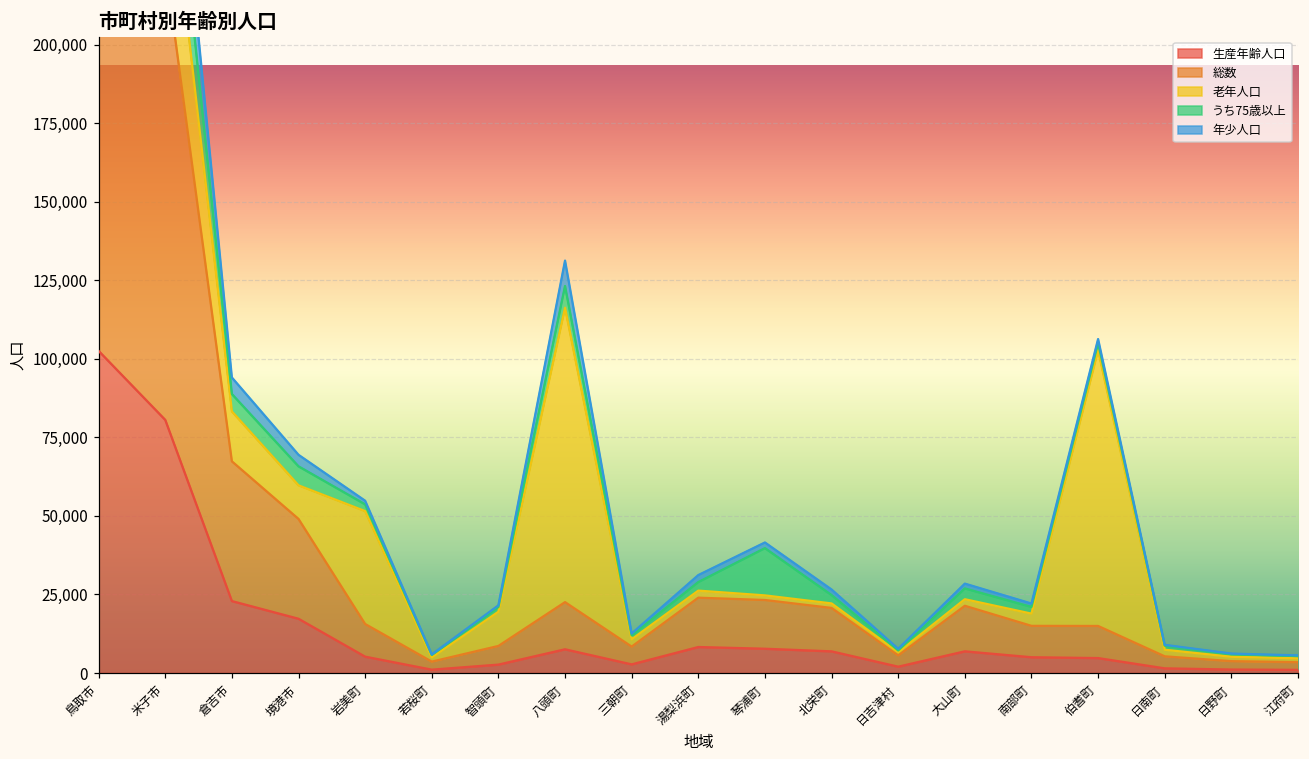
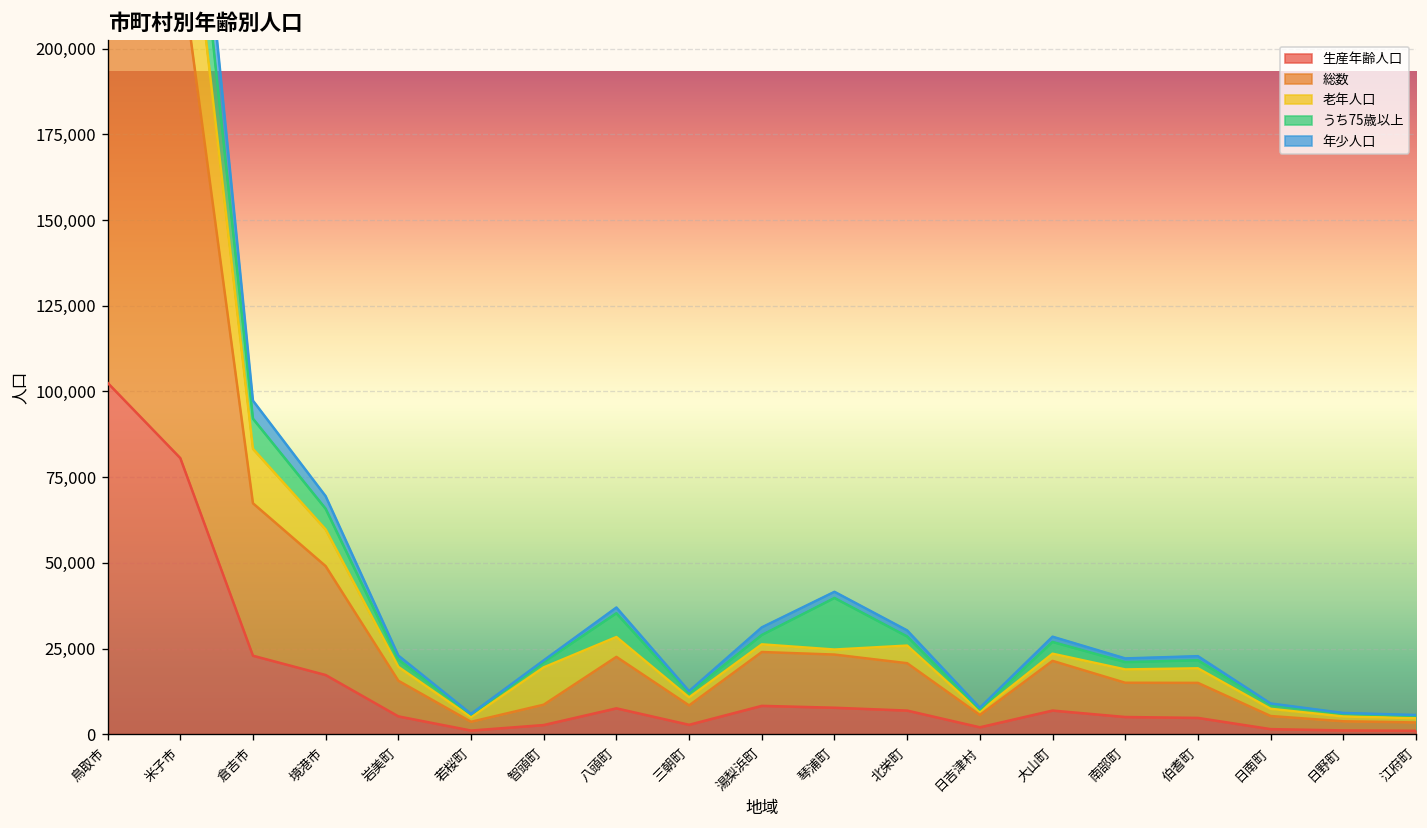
  {
    "老年人口": {
      "倉吉市": "16,000",
      "境港市": "11,000",
-     "岩美町": "36,000",
+     "岩美町": "4,000",
      "智頭町": "11,000",
-     "八頭町": "94,000",
+     "八頭町": "6,000",
      "三朝町": "2,000",
      "湯梨浜町": "2,000",
      "琴浦町": "1,000",
-     "北栄町": "1,000",
+     "北栄町": "5,000",
      "大山町": "2,000",
      "南部町": "4,000",
-     "伯耆町": "88,000",
+     "伯耆町": "4,000",
      "日南町": "2,000"
    },
    "うち75歳以上": {
-     "倉吉市": "6,000",
+     "倉吉市": "9,000",
      "境港市": "6,000",
      "岩美町": "2,000",
      "八頭町": "7,000",
      "湯梨浜町": "3,000",
      "琴浦町": "15,000",
      "北栄町": "3,000",
      "大山町": "3,000",
      "南部町": "2,000",
      "伯耆町": "2,000"
    },
    "年少人口": {
      "倉吉市": "5,000",
      "境港市": "4,000",
      "岩美町": "1,000",
-     "八頭町": "8,000",
+     "八頭町": "2,000",
      "湯梨浜町": "2,000",
      "琴浦町": "2,000",
      "北栄町": "2,000",
      "大山町": "2,000",
      "南部町": "1,000",
      "伯耆町": "1,000"
    }
  }
